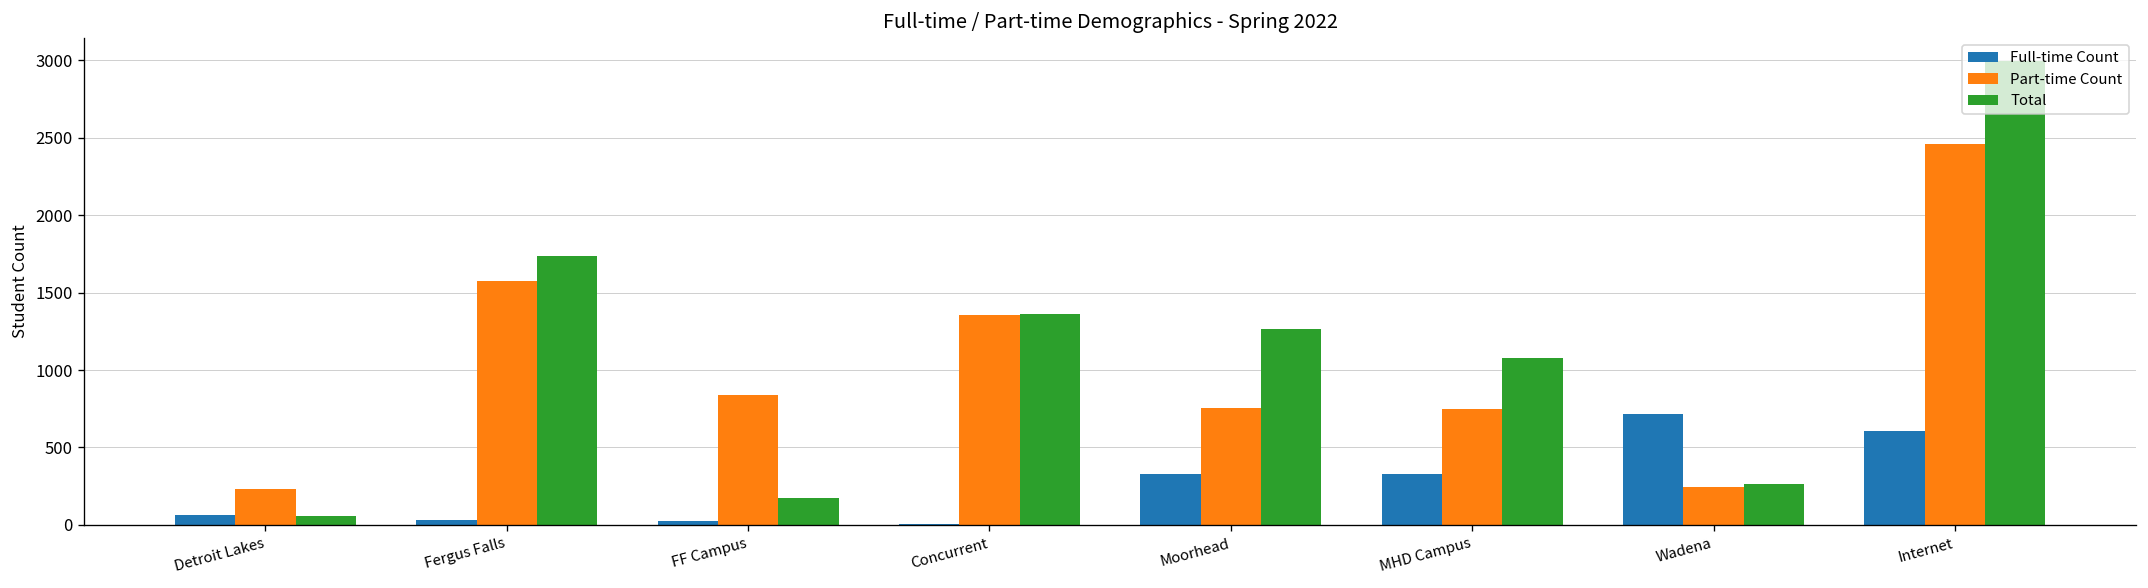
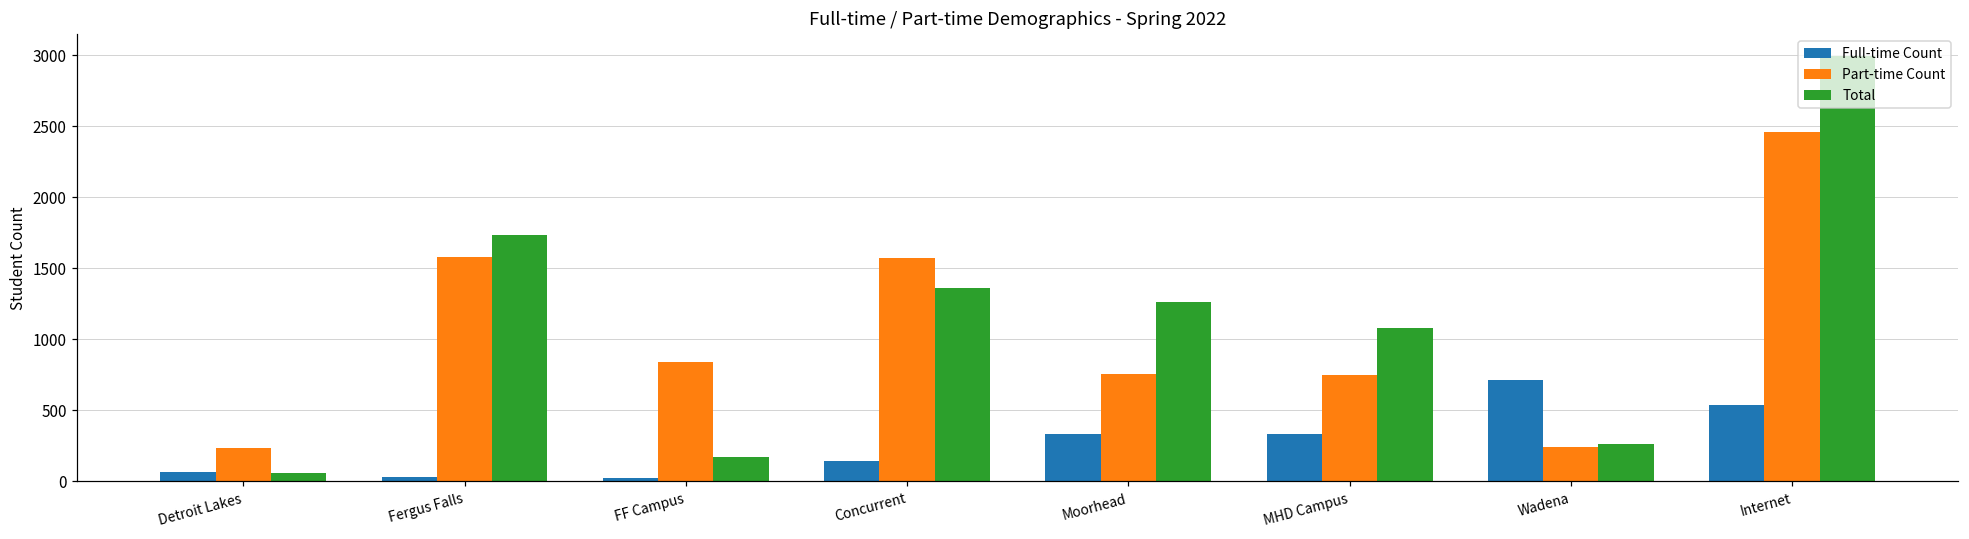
  {
    "Full-time Count": {
      "Detroit Lakes": 60,
      "Fergus Falls": 30,
      "FF Campus": 20,
-     "Concurrent": 10,
+     "Concurrent": 140,
      "Moorhead": 330,
      "MHD Campus": 330,
      "Wadena": 720,
-     "Internet": 610
+     "Internet": 540
    },
    "Part-time Count": {
      "Detroit Lakes": 230,
      "Fergus Falls": 1580,
      "FF Campus": 840,
-     "Concurrent": 1360,
+     "Concurrent": 1570,
      "Moorhead": 750,
      "MHD Campus": 750,
      "Wadena": 240,
      "Internet": 2460
    },
    "Total": {
      "Detroit Lakes": 60,
      "Fergus Falls": 1740,
      "FF Campus": 170,
      "Concurrent": 1360,
      "Moorhead": 1270,
      "MHD Campus": 1080,
      "Wadena": 260
    }
  }
